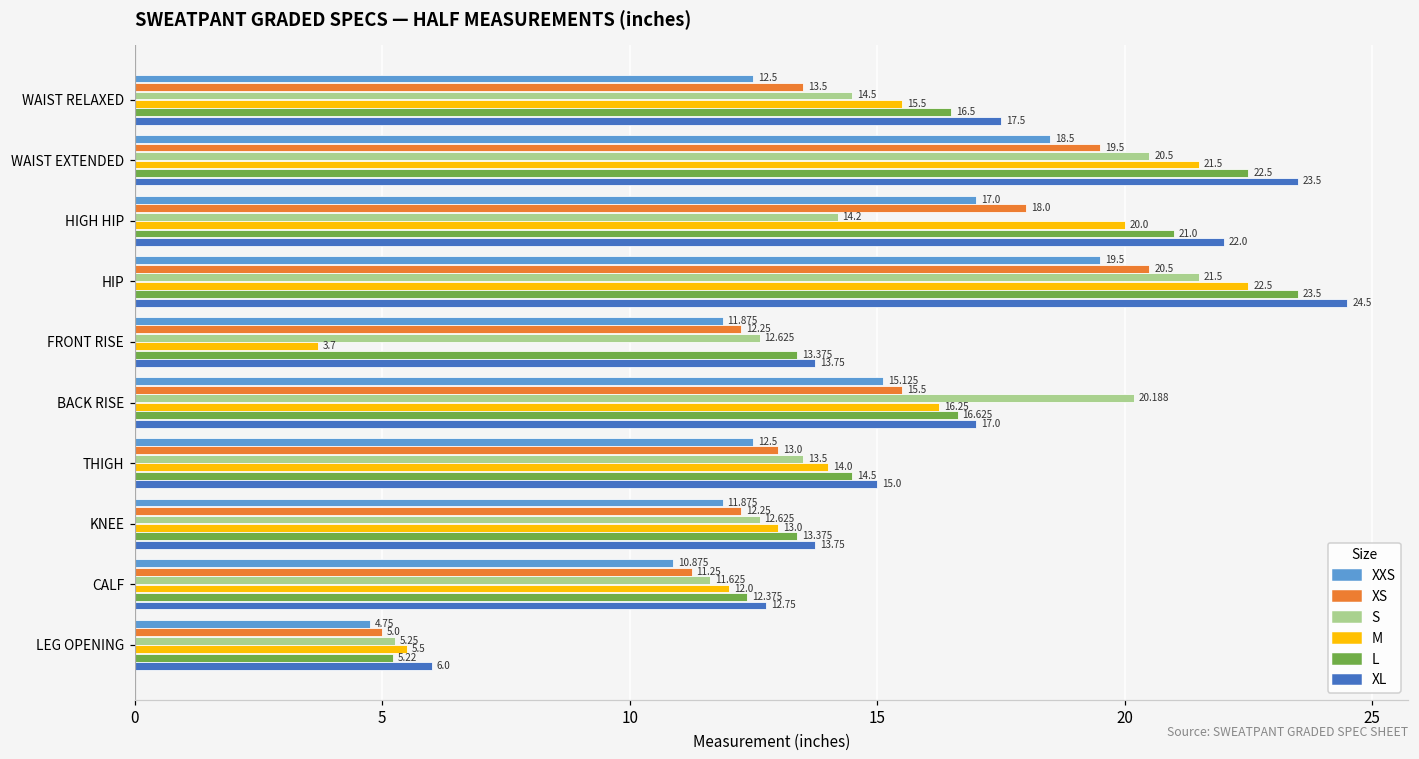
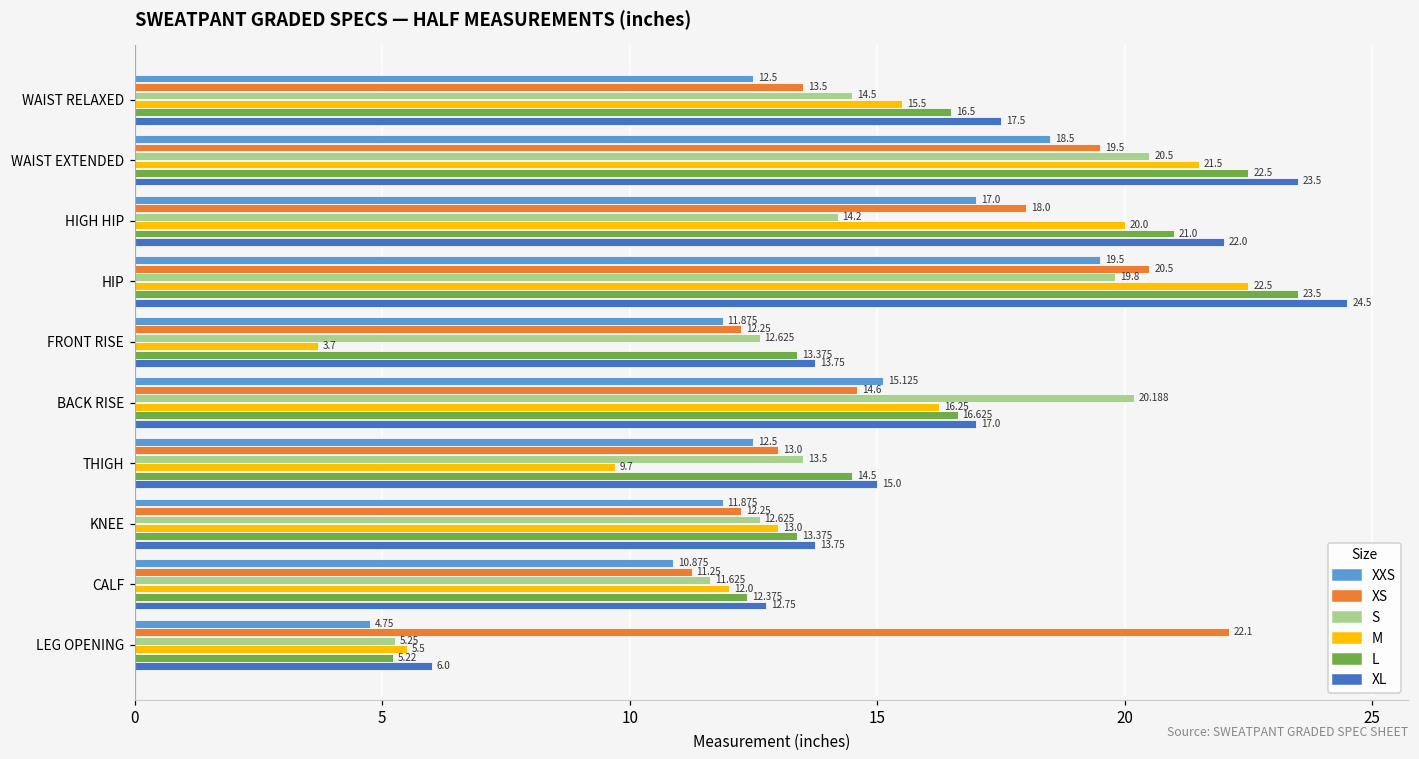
  {
    "XS": {
      "WAIST RELAXED": 13.5,
      "WAIST EXTENDED": 19.5,
      "HIGH HIP": 18.0,
      "HIP": 20.5,
      "FRONT RISE": 12.25,
-     "BACK RISE": 15.5,
+     "BACK RISE": 14.6,
      "THIGH": 13.0,
      "KNEE": 12.25,
      "CALF": 11.25,
-     "LEG OPENING": 5.0
+     "LEG OPENING": 22.1
    },
    "S": {
      "WAIST RELAXED": 14.5,
      "WAIST EXTENDED": 20.5,
      "HIGH HIP": 14.2,
-     "HIP": 21.5,
+     "HIP": 19.8,
      "FRONT RISE": 12.625,
      "BACK RISE": 20.188,
      "THIGH": 13.5,
      "KNEE": 12.625,
      "CALF": 11.625,
      "LEG OPENING": 5.25
    },
    "M": {
      "WAIST RELAXED": 15.5,
      "WAIST EXTENDED": 21.5,
      "HIGH HIP": 20.0,
      "HIP": 22.5,
      "FRONT RISE": 3.7,
      "BACK RISE": 16.25,
-     "THIGH": 14.0,
+     "THIGH": 9.7,
      "KNEE": 13.0,
      "CALF": 12.0,
      "LEG OPENING": 5.5
    },
    "L": {
      "WAIST RELAXED": 16.5,
      "WAIST EXTENDED": 22.5,
      "HIGH HIP": 21.0,
      "HIP": 23.5,
      "FRONT RISE": 13.375,
      "BACK RISE": 16.625,
      "THIGH": 14.5,
      "KNEE": 13.375,
      "CALF": 12.375,
      "LEG OPENING": 5.22
    }
  }
